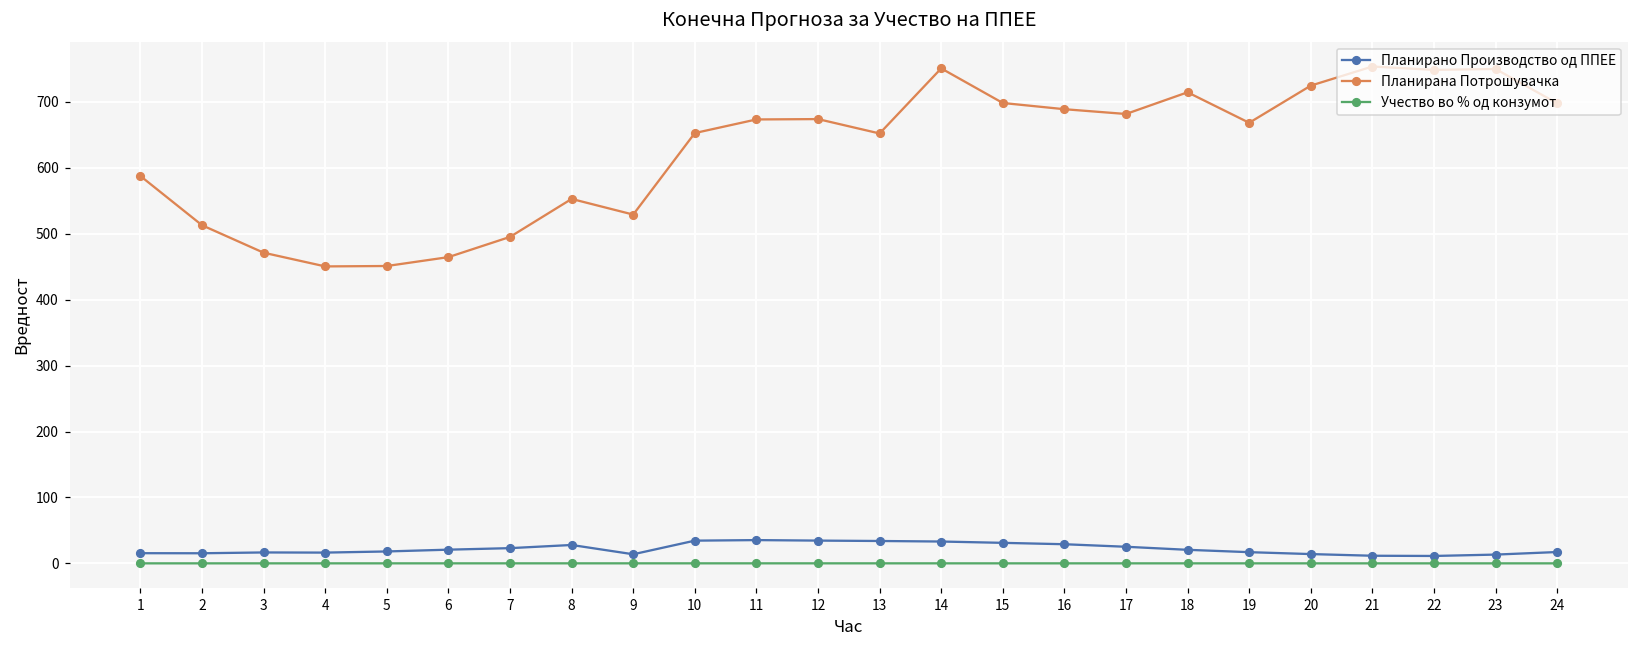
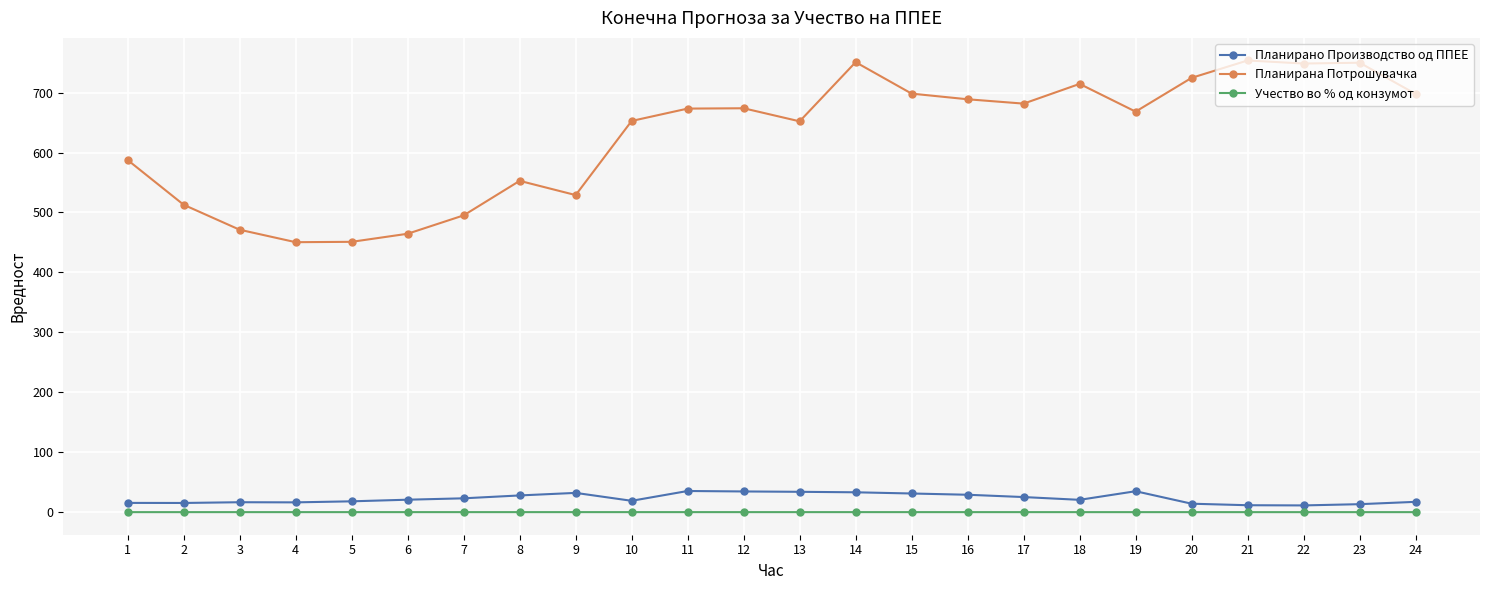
  {
    "Планирано Производство од ППЕЕ": {
      "1": 20,
      "2": 20,
      "3": 20,
      "4": 20,
      "5": 20,
      "6": 20,
      "7": 20,
      "8": 30,
-     "9": 10,
-     "10": 30,
+     "9": 30,
+     "10": 20,
      "11": 40,
      "12": 30,
      "13": 30,
      "14": 30,
      "15": 30,
      "16": 30,
      "17": 30,
      "18": 20,
-     "19": 20,
+     "19": 30,
      "20": 10,
      "21": 10,
      "22": 10,
      "23": 10,
      "24": 20
    },
    "Планирана Потрошувачка": {
      "1": 590,
      "2": 510,
      "3": 470,
      "4": 450,
      "5": 450,
      "6": 460,
      "7": 500,
      "8": 550,
      "9": 530,
      "10": 650,
      "11": 670,
      "12": 670,
      "13": 650,
      "14": 750,
      "15": 700,
      "16": 690,
      "17": 680,
      "18": 710,
      "19": 670,
      "20": 720
    },
    "Учество во % од конзумот": {
      "1": 0,
      "2": 0,
      "3": 0,
      "4": 0,
      "5": 0,
      "6": 0,
      "7": 0,
      "8": 0,
      "9": 0,
      "10": 0,
      "11": 0,
      "12": 0,
      "13": 0,
      "14": 0,
      "15": 0,
      "16": 0,
      "17": 0,
      "18": 0,
      "19": 0,
      "20": 0,
      "21": 0,
      "22": 0,
      "23": 0,
      "24": 0
    }
  }
